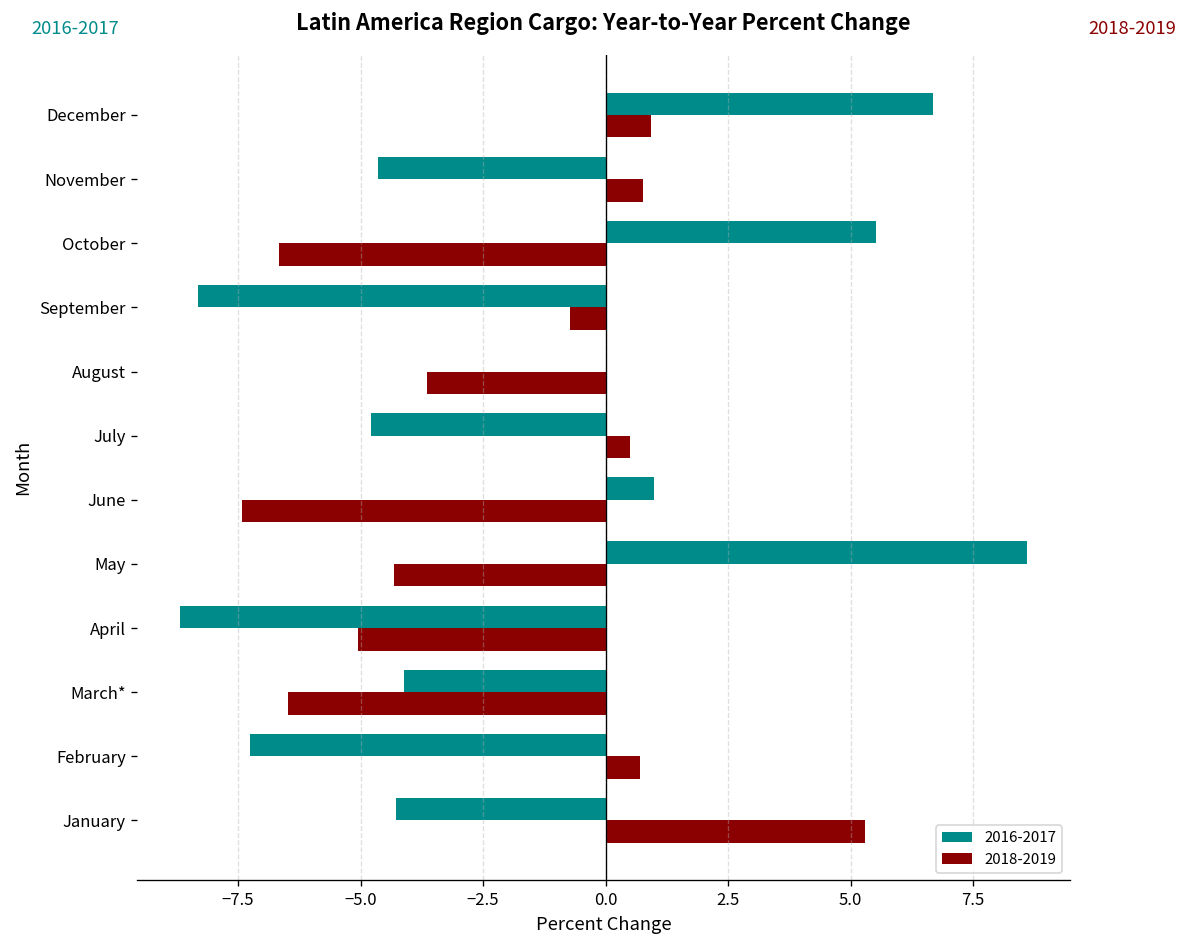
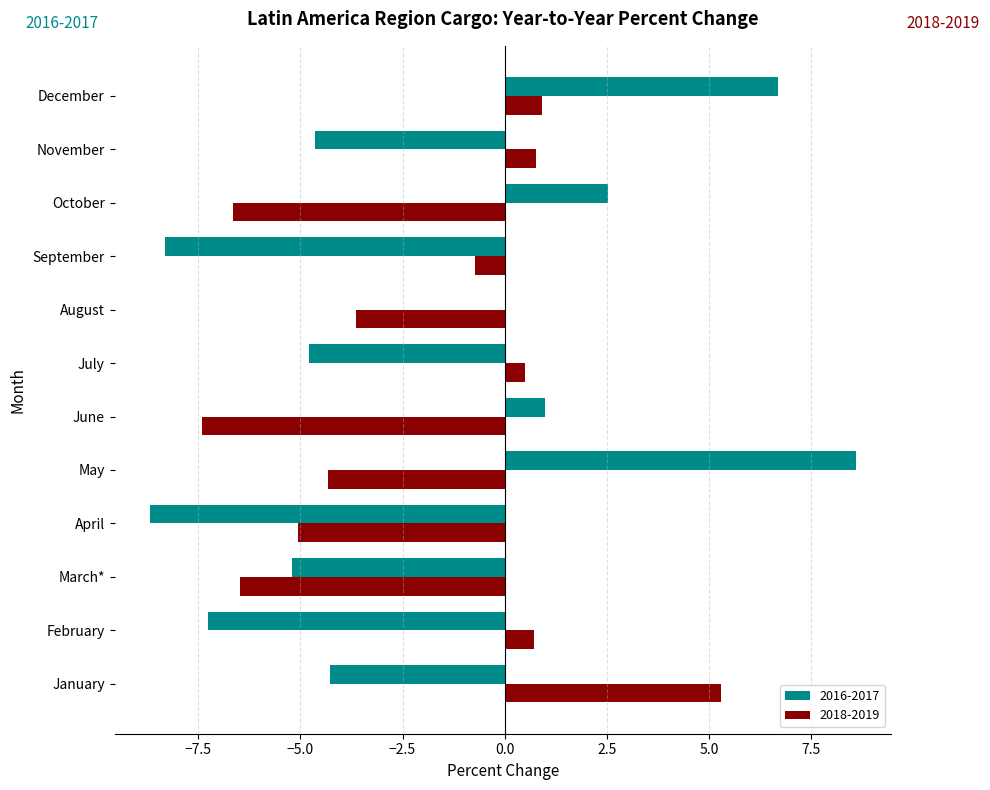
  {
    "2016-2017": {
      "December": 6.7,
      "November": -4.7,
-     "October": 5.5,
+     "October": 2.5,
      "September": -8.3,
      "July": -4.8,
      "June": 1.0,
      "May": 8.6,
      "April": -8.7,
-     "March*": -4.1,
+     "March*": -5.2,
      "February": -7.3,
      "January": -4.3
    },
    "2018-2019": {
      "December": 0.9,
      "November": 0.8,
      "October": -6.7,
      "September": -0.7,
      "August": -3.6,
      "July": 0.5,
      "June": -7.4,
      "May": -4.3,
      "April": -5.0,
      "March*": -6.5,
      "February": 0.7,
      "January": 5.3
    }
  }
